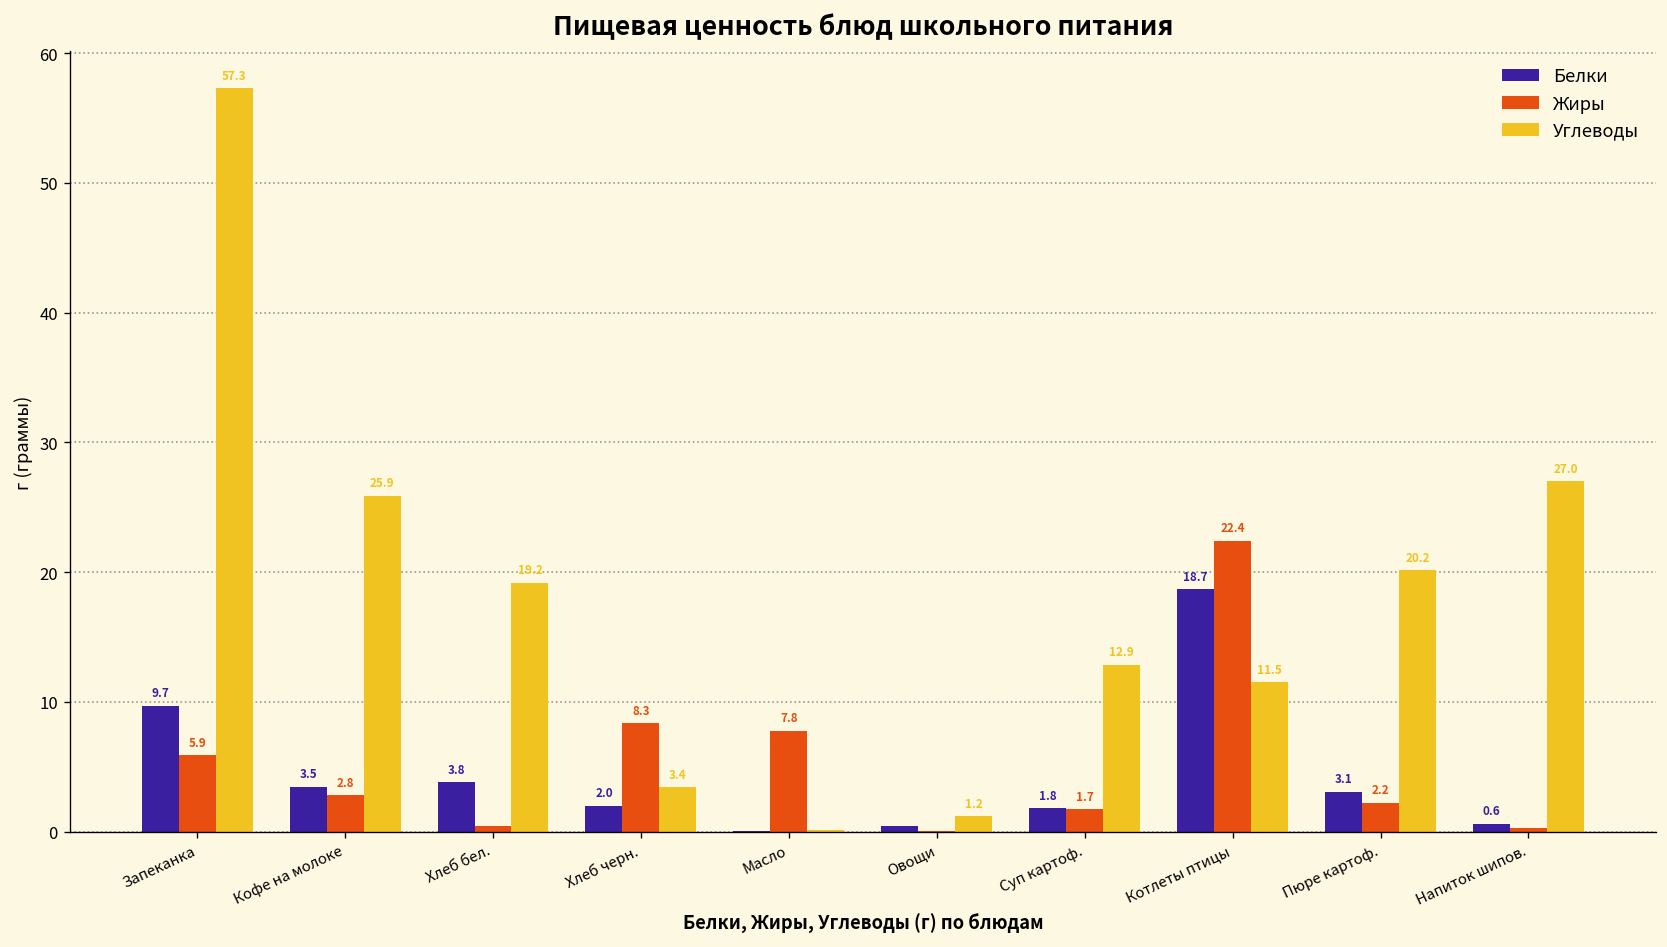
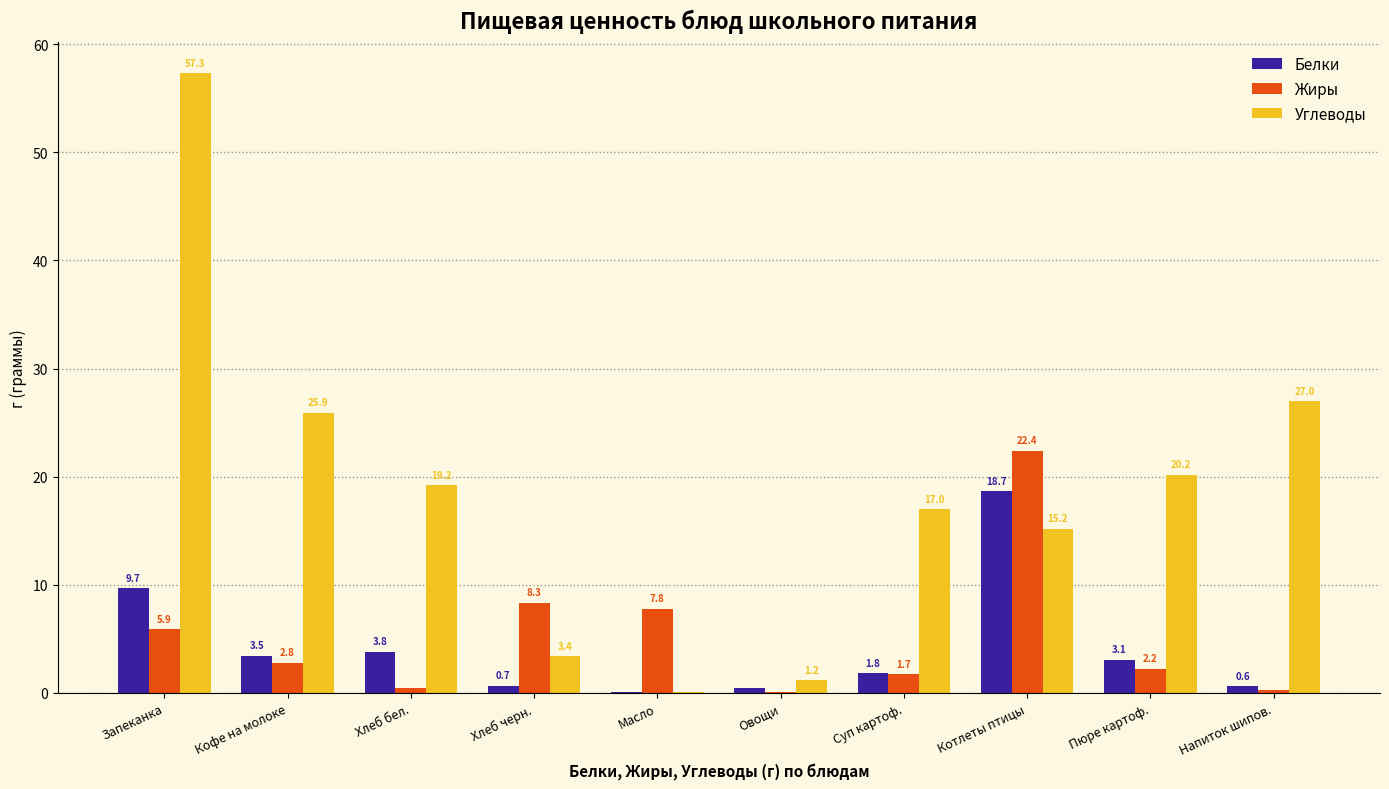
  {
    "Белки": {
      "Запеканка": 9.7,
      "Кофе на молоке": 3.5,
      "Хлеб бел.": 3.8,
-     "Хлеб черн.": 2.0,
+     "Хлеб черн.": 0.7,
      "Суп картоф.": 1.8,
      "Котлеты птицы": 18.7,
      "Пюре картоф.": 3.1,
      "Напиток шипов.": 0.6
    },
    "Жиры": {
      "Запеканка": 5.9,
      "Кофе на молоке": 2.8,
      "Хлеб черн.": 8.3,
      "Масло": 7.8,
      "Суп картоф.": 1.7,
      "Котлеты птицы": 22.4,
      "Пюре картоф.": 2.2
    },
    "Углеводы": {
      "Запеканка": 57.3,
      "Кофе на молоке": 25.9,
      "Хлеб бел.": 19.2,
      "Хлеб черн.": 3.4,
      "Овощи": 1.2,
-     "Суп картоф.": 12.9,
-     "Котлеты птицы": 11.5,
+     "Суп картоф.": 17.0,
+     "Котлеты птицы": 15.2,
      "Пюре картоф.": 20.2,
      "Напиток шипов.": 27.0
    }
  }
